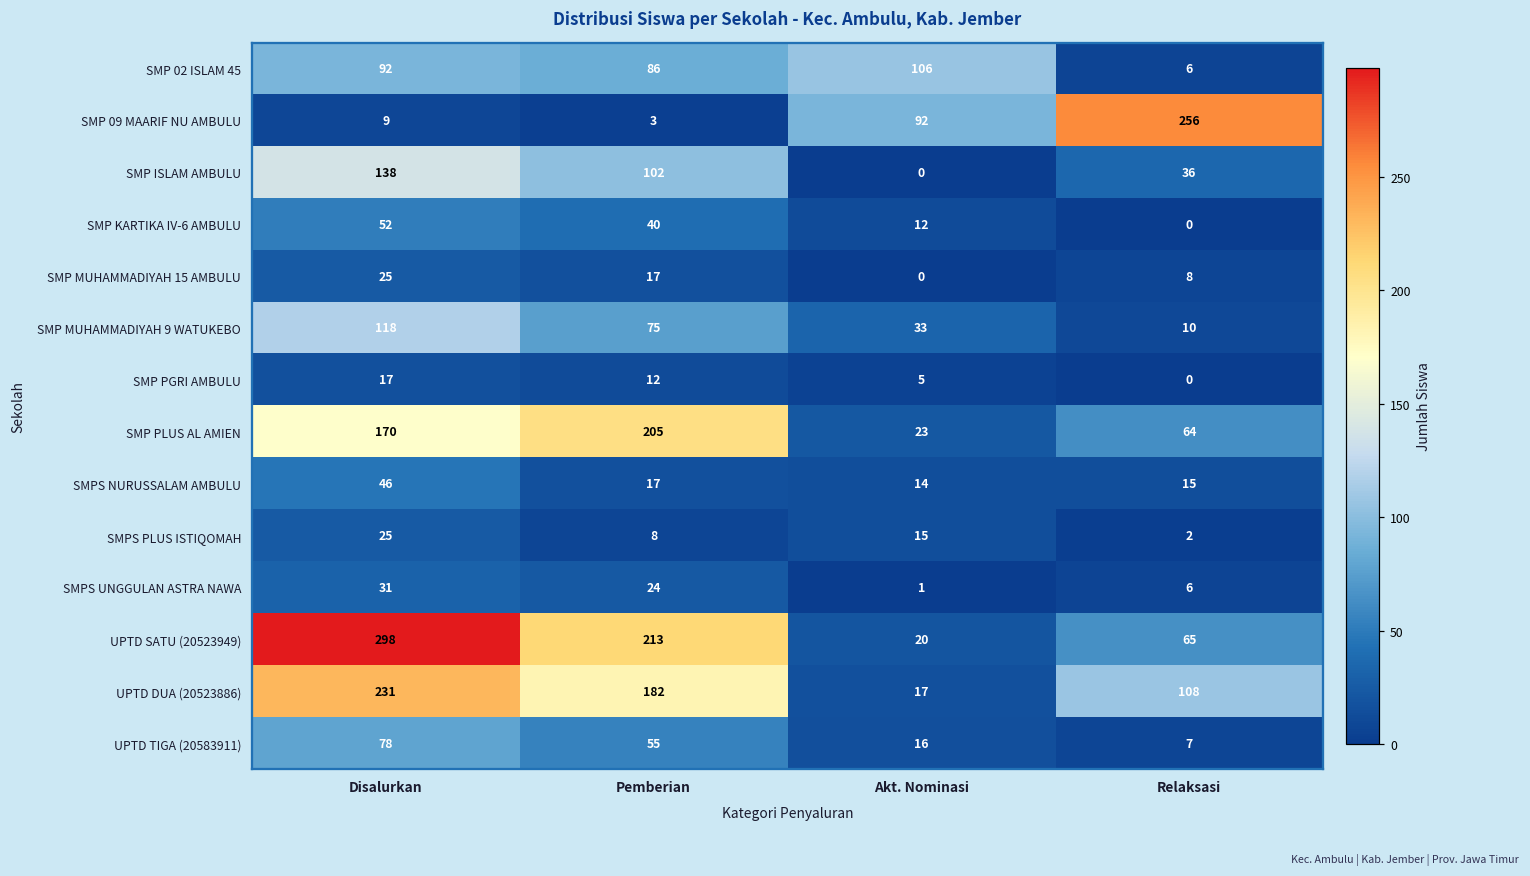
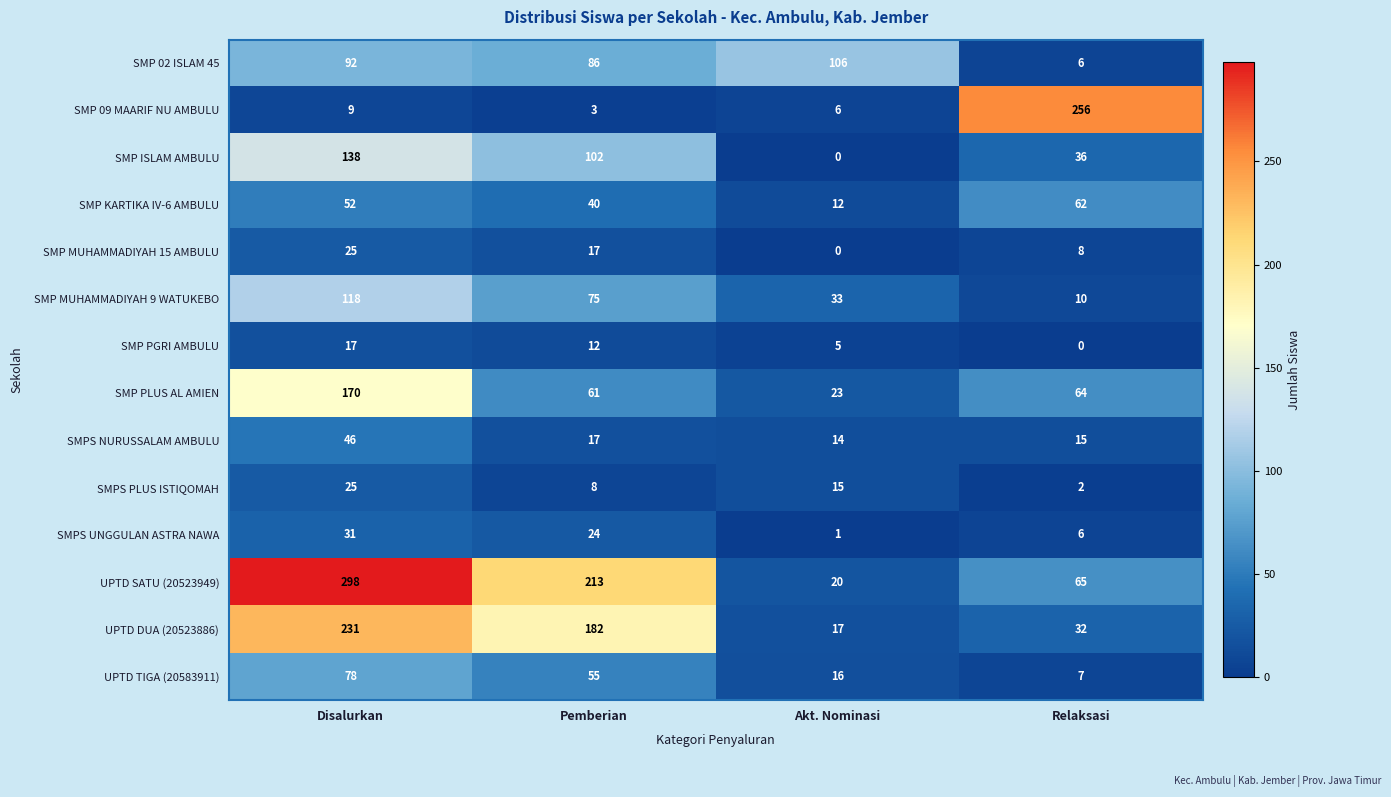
  {
    "SMP 02 ISLAM 45": {
      "Disalurkan": 92,
      "Pemberian": 86,
      "Akt. Nominasi": 106,
      "Relaksasi": 6
    },
    "SMP 09 MAARIF NU AMBULU": {
      "Disalurkan": 9,
      "Pemberian": 3,
-     "Akt. Nominasi": 92,
+     "Akt. Nominasi": 6,
      "Relaksasi": 256
    },
    "SMP ISLAM AMBULU": {
      "Disalurkan": 138,
      "Pemberian": 102,
      "Akt. Nominasi": 0,
      "Relaksasi": 36
    },
    "SMP KARTIKA IV-6 AMBULU": {
      "Disalurkan": 52,
      "Pemberian": 40,
      "Akt. Nominasi": 12,
-     "Relaksasi": 0
+     "Relaksasi": 62
    },
    "SMP MUHAMMADIYAH 15 AMBULU": {
      "Disalurkan": 25,
      "Pemberian": 17,
      "Akt. Nominasi": 0,
      "Relaksasi": 8
    },
    "SMP MUHAMMADIYAH 9 WATUKEBO": {
      "Disalurkan": 118,
      "Pemberian": 75,
      "Akt. Nominasi": 33,
      "Relaksasi": 10
    },
    "SMP PGRI AMBULU": {
      "Disalurkan": 17,
      "Pemberian": 12,
      "Akt. Nominasi": 5,
      "Relaksasi": 0
    },
    "SMP PLUS AL AMIEN": {
      "Disalurkan": 170,
-     "Pemberian": 205,
+     "Pemberian": 61,
      "Akt. Nominasi": 23,
      "Relaksasi": 64
    },
    "SMPS NURUSSALAM AMBULU": {
      "Disalurkan": 46,
      "Pemberian": 17,
      "Akt. Nominasi": 14,
      "Relaksasi": 15
    },
    "SMPS PLUS ISTIQOMAH": {
      "Disalurkan": 25,
      "Pemberian": 8,
      "Akt. Nominasi": 15,
      "Relaksasi": 2
    },
    "SMPS UNGGULAN ASTRA NAWA": {
      "Disalurkan": 31,
      "Pemberian": 24,
      "Akt. Nominasi": 1,
      "Relaksasi": 6
    },
    "UPTD SATU (20523949)": {
      "Disalurkan": 298,
      "Pemberian": 213,
      "Akt. Nominasi": 20,
      "Relaksasi": 65
    },
    "UPTD DUA (20523886)": {
      "Disalurkan": 231,
      "Pemberian": 182,
      "Akt. Nominasi": 17,
-     "Relaksasi": 108
+     "Relaksasi": 32
    },
    "UPTD TIGA (20583911)": {
      "Disalurkan": 78,
      "Pemberian": 55,
      "Akt. Nominasi": 16,
      "Relaksasi": 7
    }
  }
